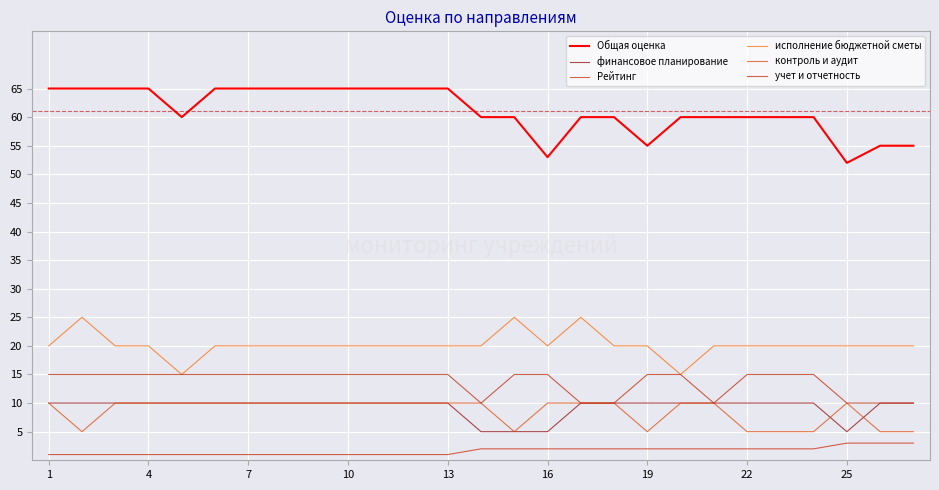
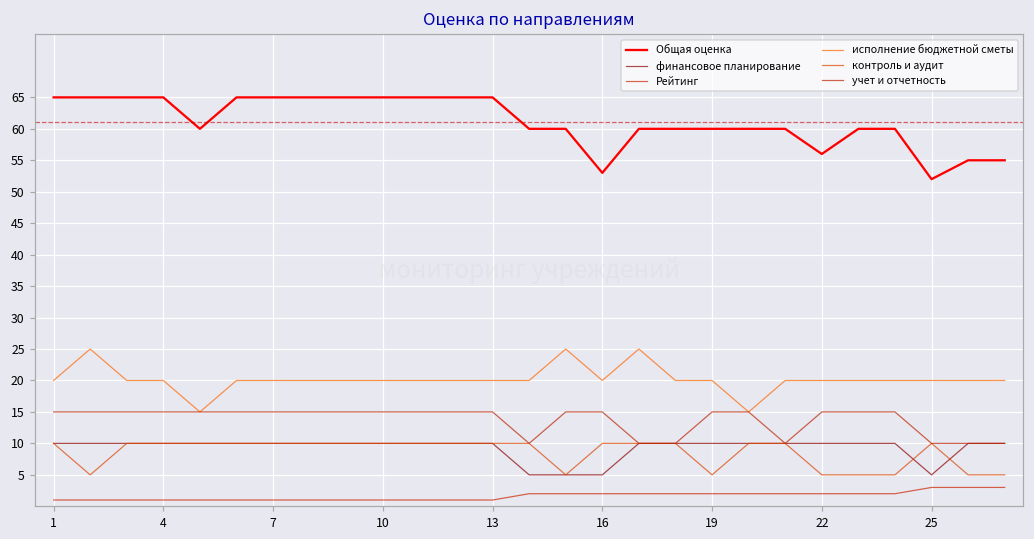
  {
    "Общая оценка": {
      "1": 65,
      "4": 65,
      "7": 65,
      "10": 65,
      "13": 65,
      "16": 53,
-     "19": 55,
-     "22": 60,
+     "19": 60,
+     "22": 56,
      "25": 52
    }
  }
